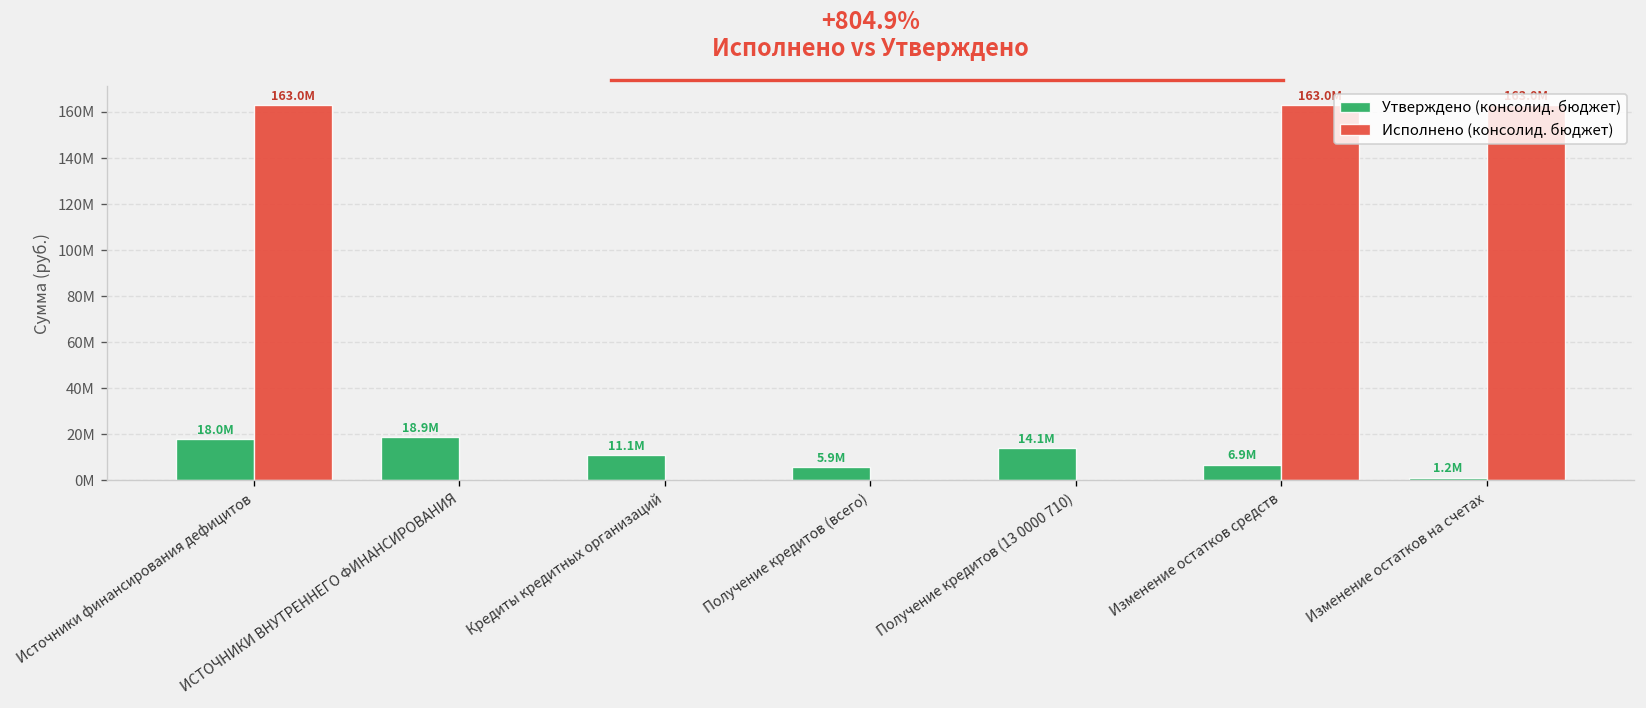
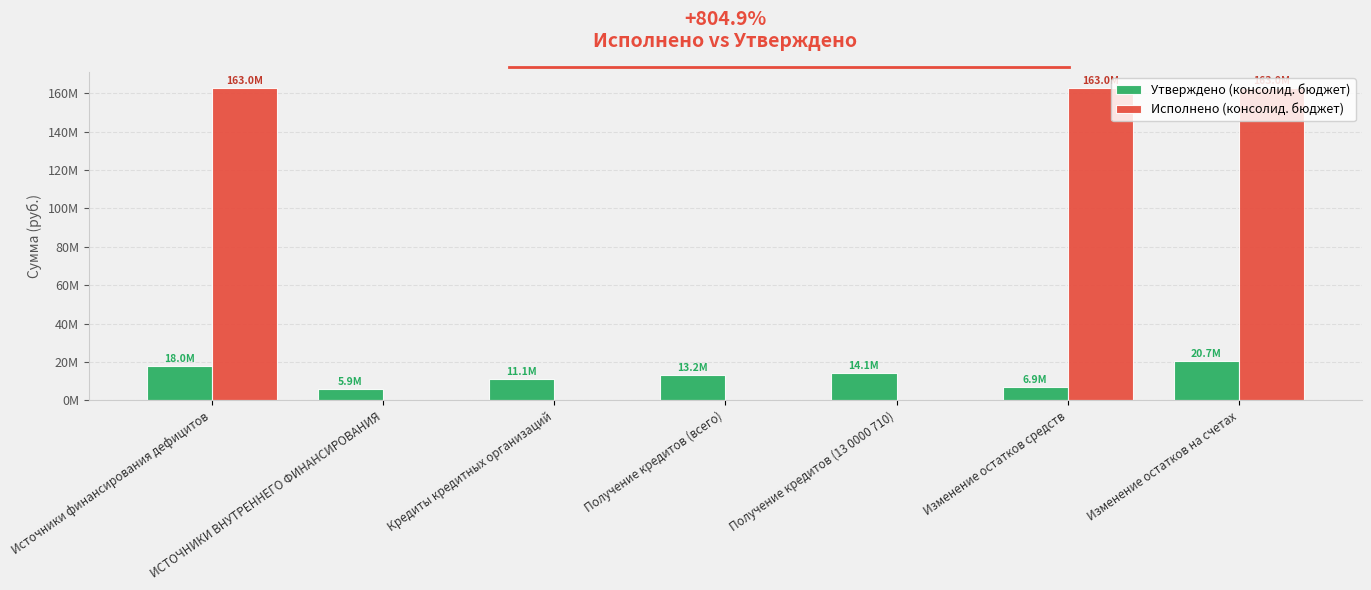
  {
    "Утверждено (консолид. бюджет)": {
      "Источники финансирования дефицитов": "18.0M",
-     "ИСТОЧНИКИ ВНУТРЕННЕГО ФИНАНСИРОВАНИЯ": "18.9M",
+     "ИСТОЧНИКИ ВНУТРЕННЕГО ФИНАНСИРОВАНИЯ": "5.9M",
      "Кредиты кредитных организаций": "11.1M",
-     "Получение кредитов (всего)": "5.9M",
+     "Получение кредитов (всего)": "13.2M",
      "Получение кредитов (13 0000 710)": "14.1M",
      "Изменение остатков средств": "6.9M",
-     "Изменение остатков на счетах": "1.2M"
+     "Изменение остатков на счетах": "20.7M"
    },
    "Исполнено (консолид. бюджет)": {
      "Источники финансирования дефицитов": "163.0M"
    }
  }
